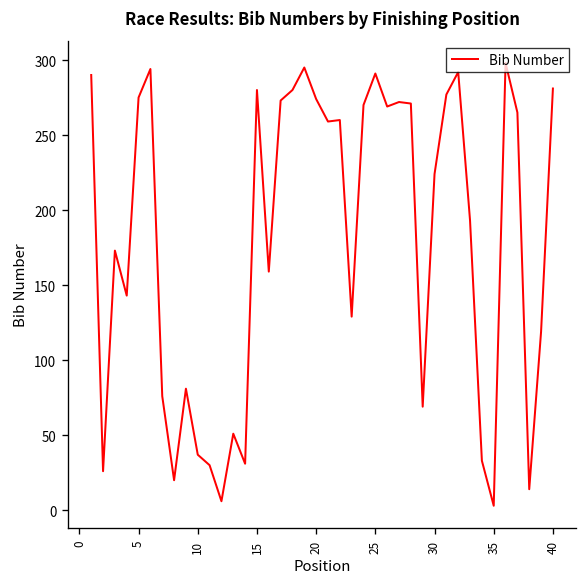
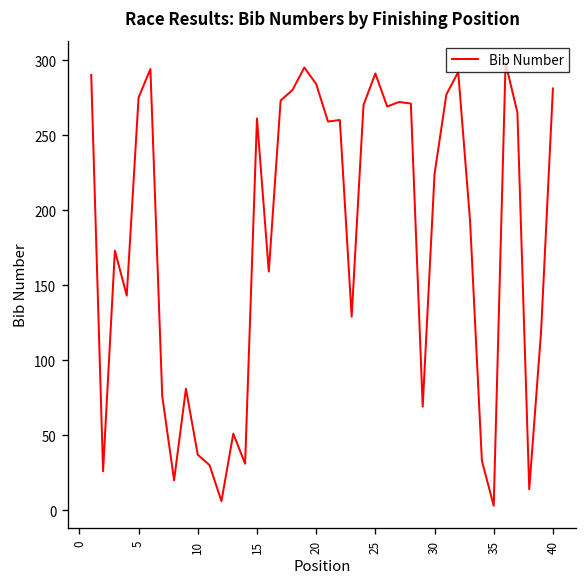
  {
    "5": 275,
    "10": 37,
-   "15": 280,
-   "20": 274,
+   "15": 261,
+   "20": 284,
    "25": 291,
    "30": 224,
    "35": 3,
    "40": 281
  }
